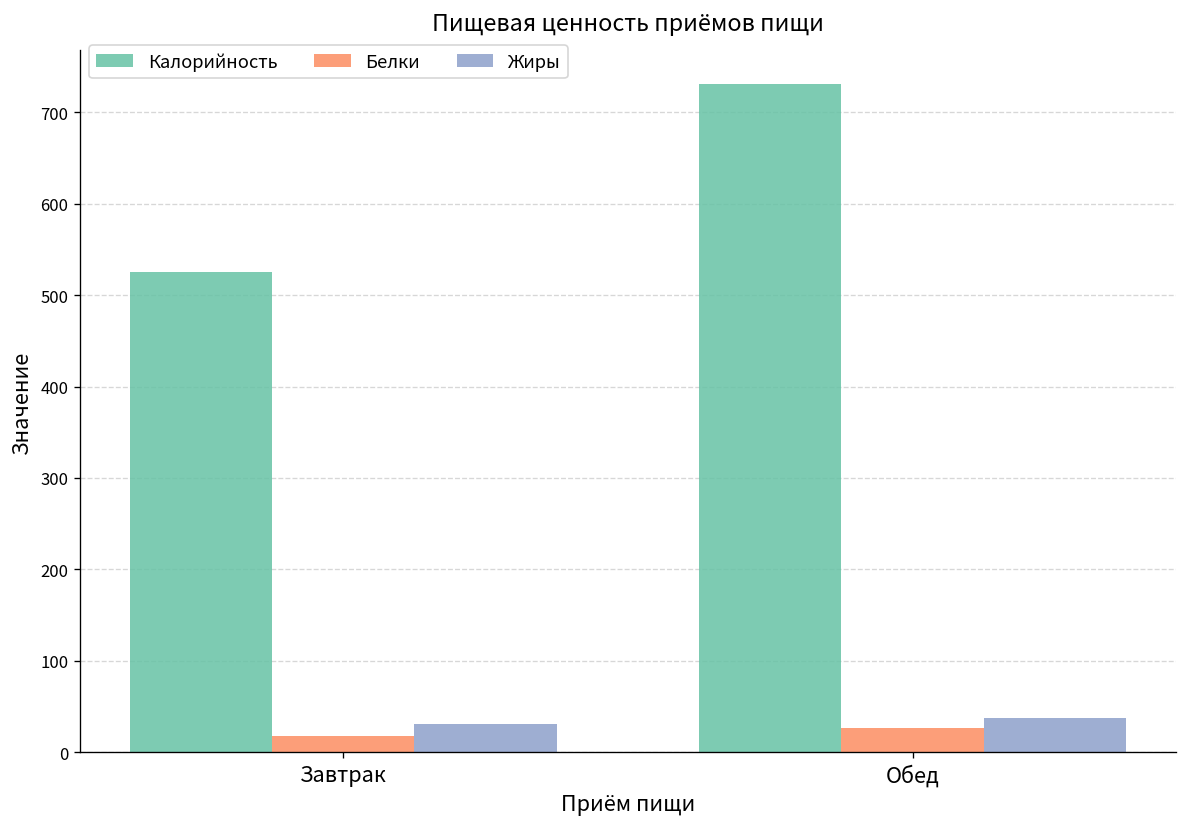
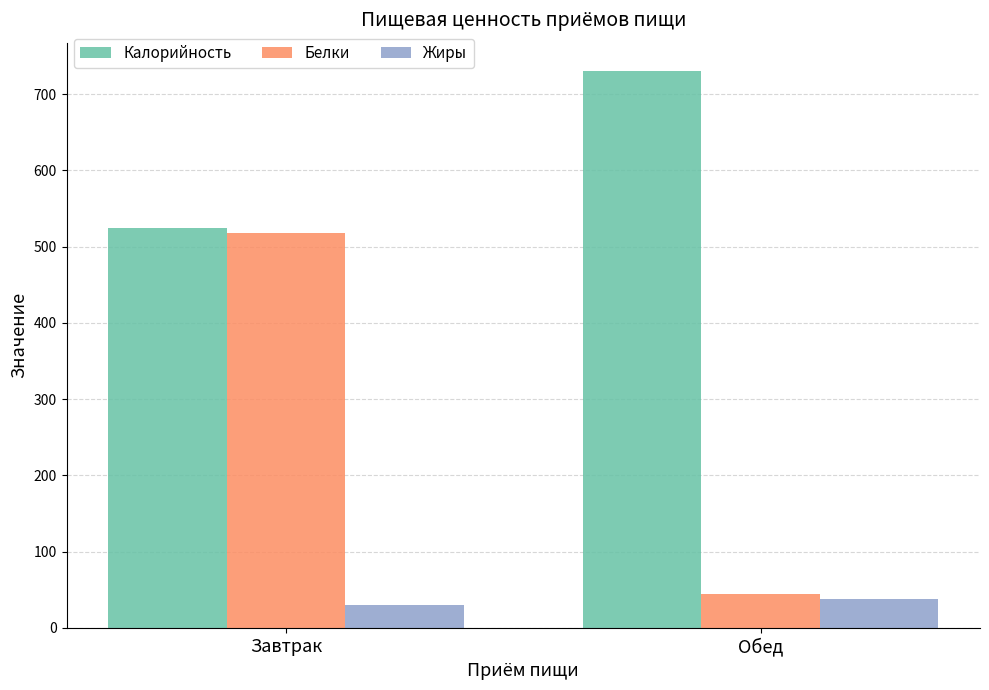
  {
    "Калорийность": {
      "Завтрак": 520,
      "Обед": 730
    },
    "Белки": {
-     "Завтрак": 20,
-     "Обед": 30
+     "Завтрак": 520,
+     "Обед": 40
    },
    "Жиры": {
      "Завтрак": 30,
      "Обед": 40
    }
  }
